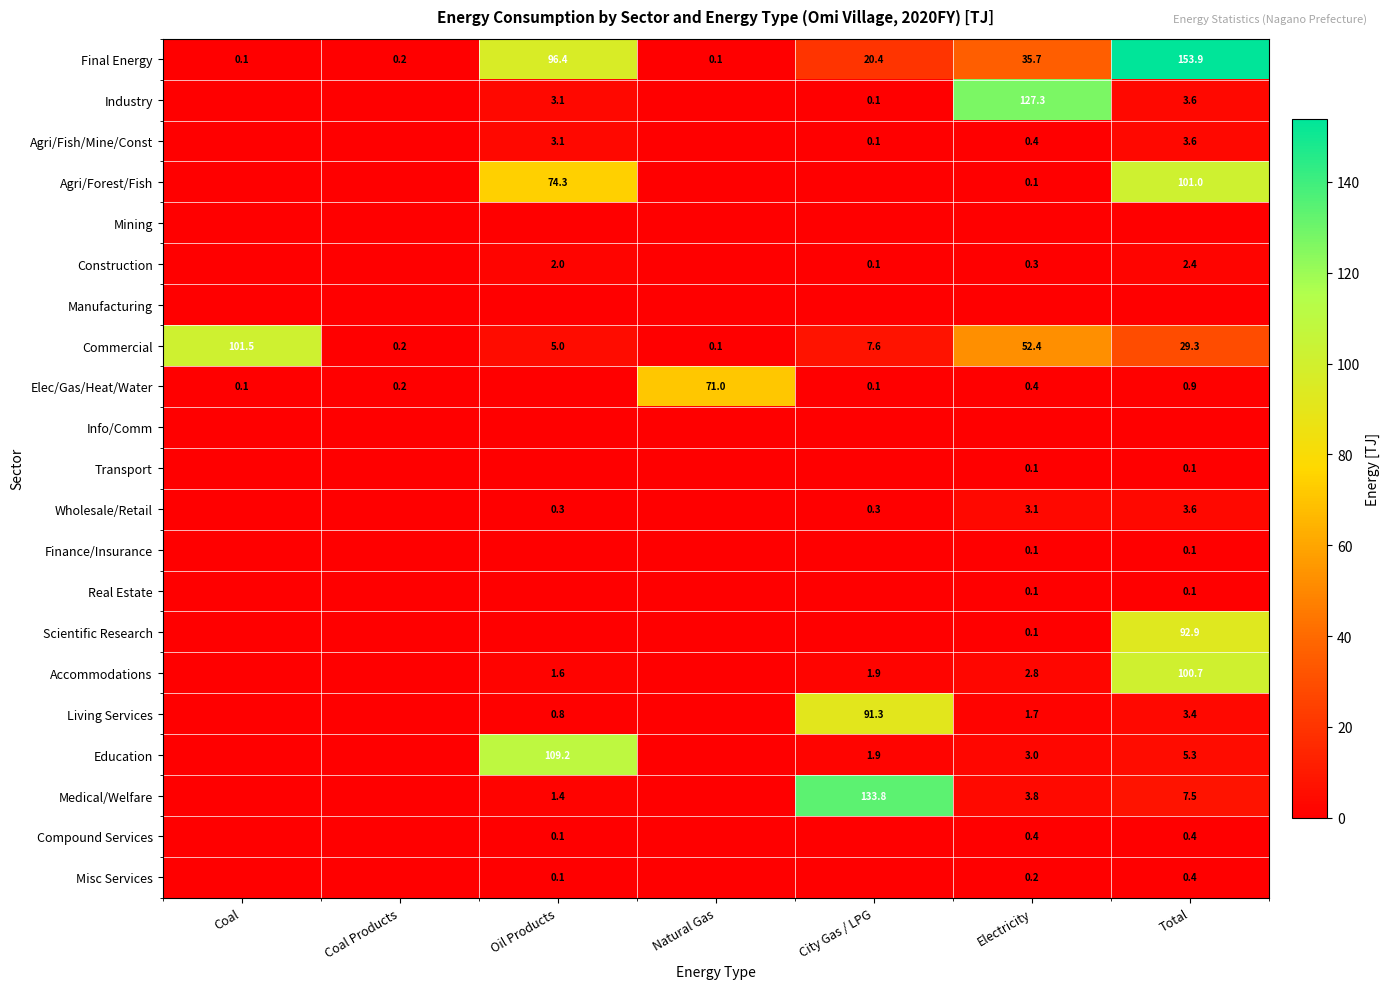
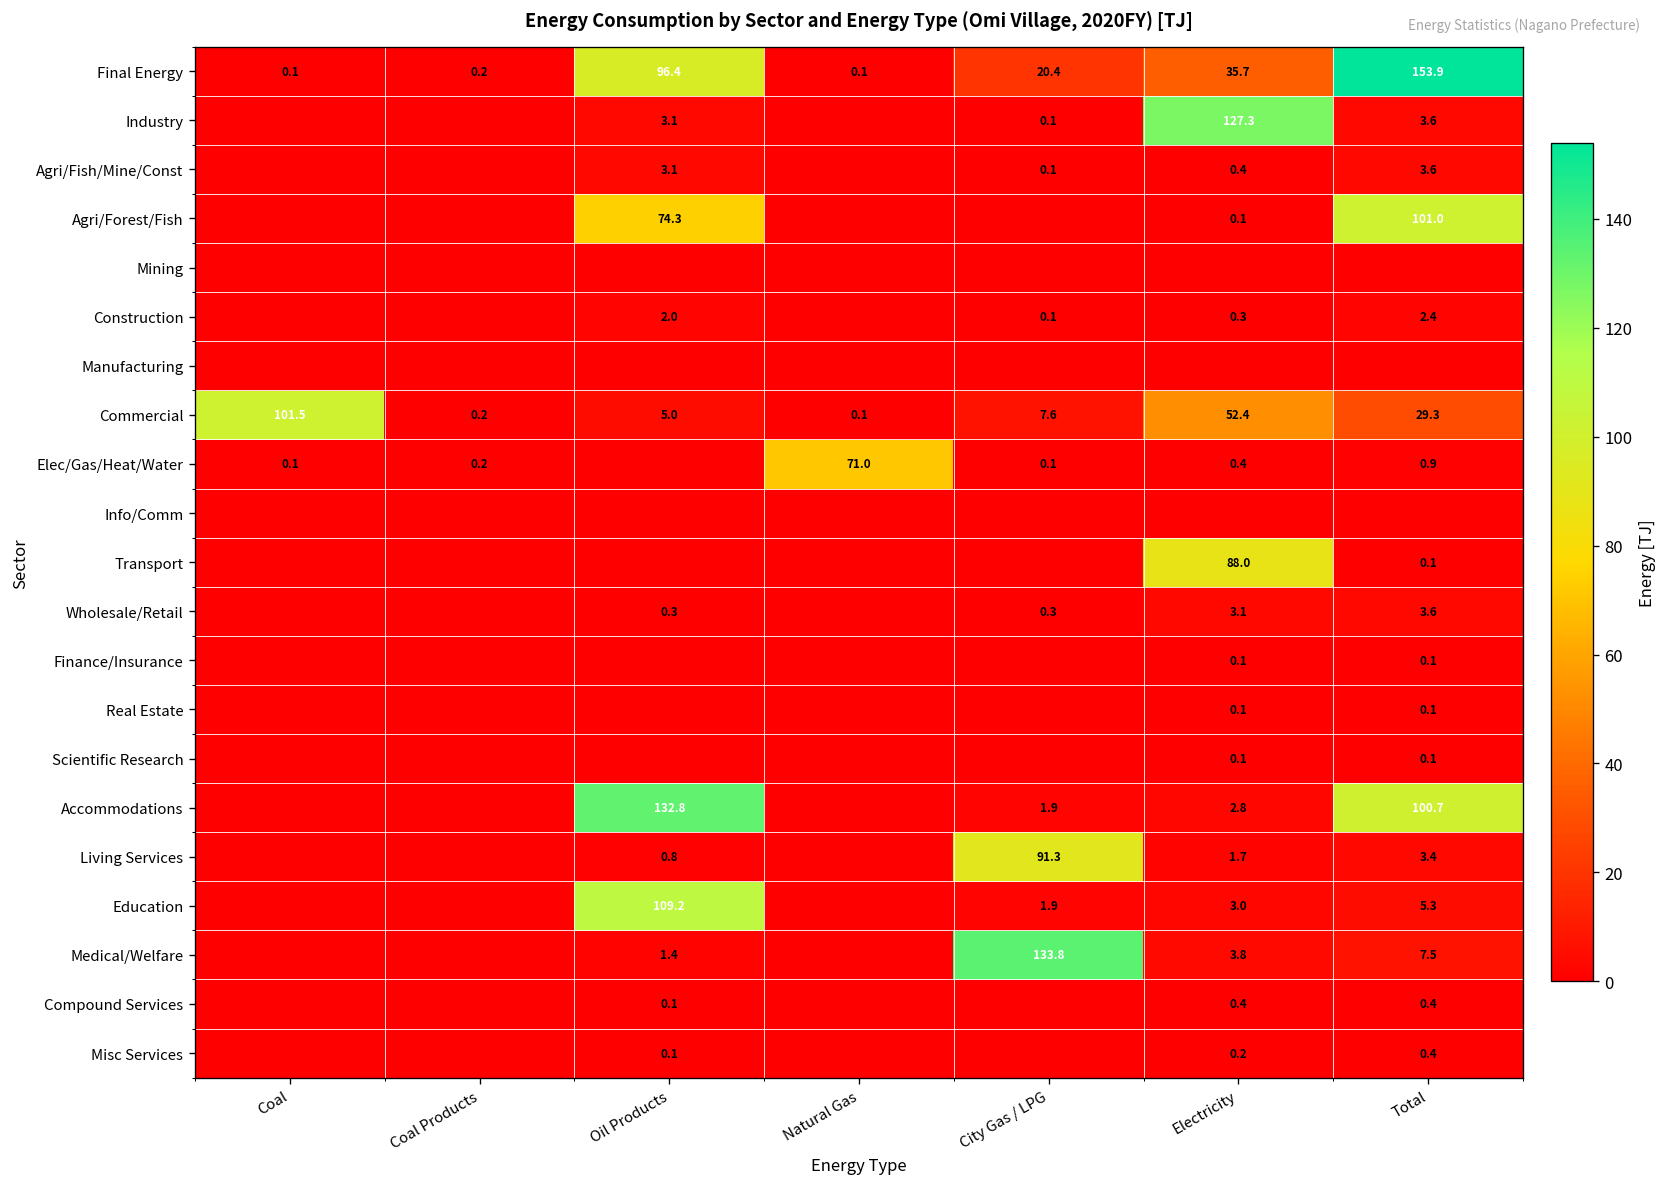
  {
    "Final Energy": {
      "Coal": 0.1,
      "Coal Products": 0.2,
      "Oil Products": 96.4,
      "Natural Gas": 0.1,
      "City Gas / LPG": 20.4,
      "Electricity": 35.7,
      "Total": 153.9
    },
    "Industry": {
      "Oil Products": 3.1,
      "City Gas / LPG": 0.1,
      "Electricity": 127.3,
      "Total": 3.6
    },
    "Agri/Fish/Mine/Const": {
      "Oil Products": 3.1,
      "City Gas / LPG": 0.1,
      "Electricity": 0.4,
      "Total": 3.6
    },
    "Agri/Forest/Fish": {
      "Oil Products": 74.3,
      "Electricity": 0.1,
      "Total": 101.0
    },
    "Construction": {
      "Oil Products": 2.0,
      "City Gas / LPG": 0.1,
      "Electricity": 0.3,
      "Total": 2.4
    },
    "Commercial": {
      "Coal": 101.5,
      "Coal Products": 0.2,
      "Oil Products": 5.0,
      "Natural Gas": 0.1,
      "City Gas / LPG": 7.6,
      "Electricity": 52.4,
      "Total": 29.3
    },
    "Elec/Gas/Heat/Water": {
      "Coal": 0.1,
      "Coal Products": 0.2,
      "Natural Gas": 71.0,
      "City Gas / LPG": 0.1,
      "Electricity": 0.4,
      "Total": 0.9
    },
    "Transport": {
-     "Electricity": 0.1,
+     "Electricity": 88.0,
      "Total": 0.1
    },
    "Wholesale/Retail": {
      "Oil Products": 0.3,
      "City Gas / LPG": 0.3,
      "Electricity": 3.1,
      "Total": 3.6
    },
    "Finance/Insurance": {
      "Electricity": 0.1,
      "Total": 0.1
    },
    "Real Estate": {
      "Electricity": 0.1,
      "Total": 0.1
    },
    "Scientific Research": {
      "Electricity": 0.1,
-     "Total": 92.9
+     "Total": 0.1
    },
    "Accommodations": {
-     "Oil Products": 1.6,
+     "Oil Products": 132.8,
      "City Gas / LPG": 1.9,
      "Electricity": 2.8,
      "Total": 100.7
    },
    "Living Services": {
      "Oil Products": 0.8,
      "City Gas / LPG": 91.3,
      "Electricity": 1.7,
      "Total": 3.4
    },
    "Education": {
      "Oil Products": 109.2,
      "City Gas / LPG": 1.9,
      "Electricity": 3.0,
      "Total": 5.3
    },
    "Medical/Welfare": {
      "Oil Products": 1.4,
      "City Gas / LPG": 133.8,
      "Electricity": 3.8,
      "Total": 7.5
    },
    "Compound Services": {
      "Oil Products": 0.1,
      "Electricity": 0.4,
      "Total": 0.4
    },
    "Misc Services": {
      "Oil Products": 0.1,
      "Electricity": 0.2,
      "Total": 0.4
    }
  }
